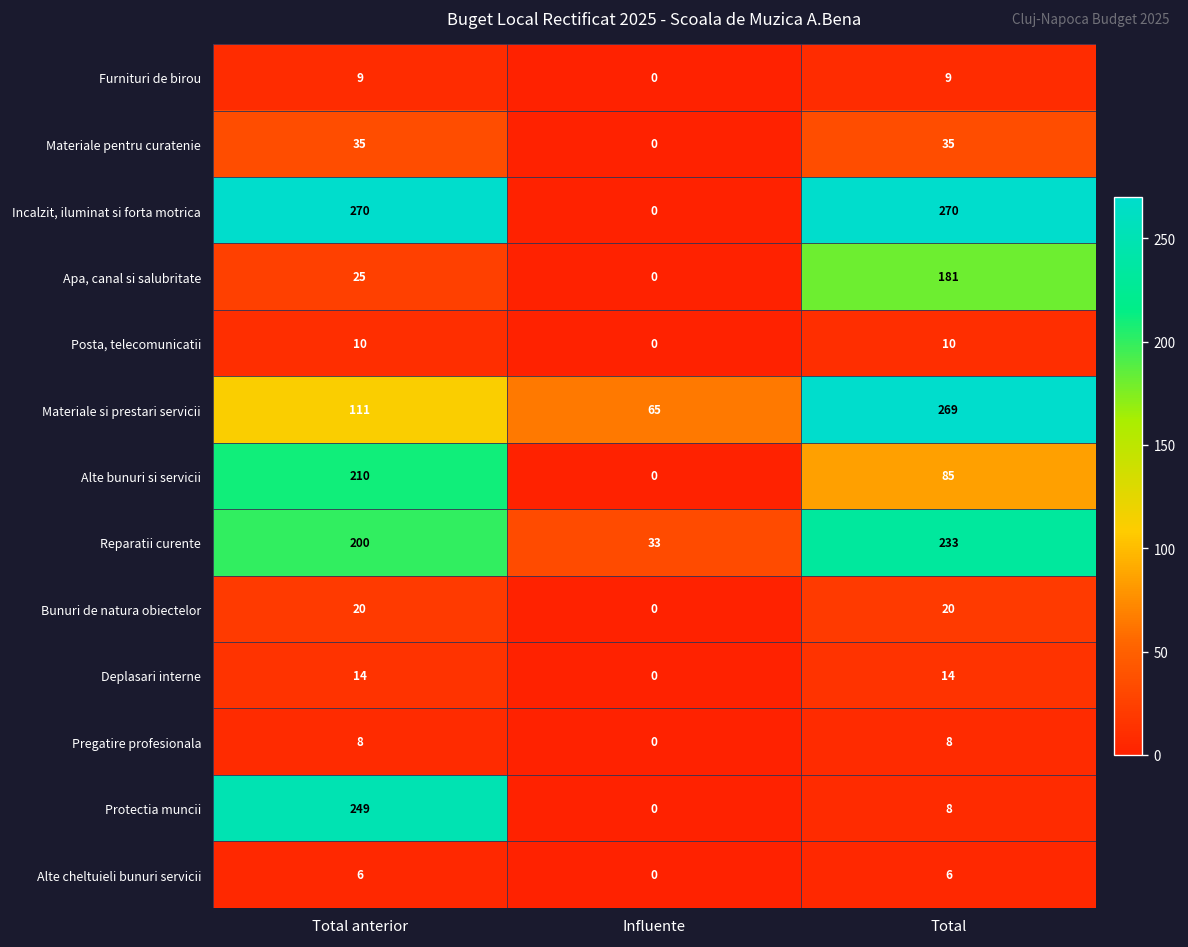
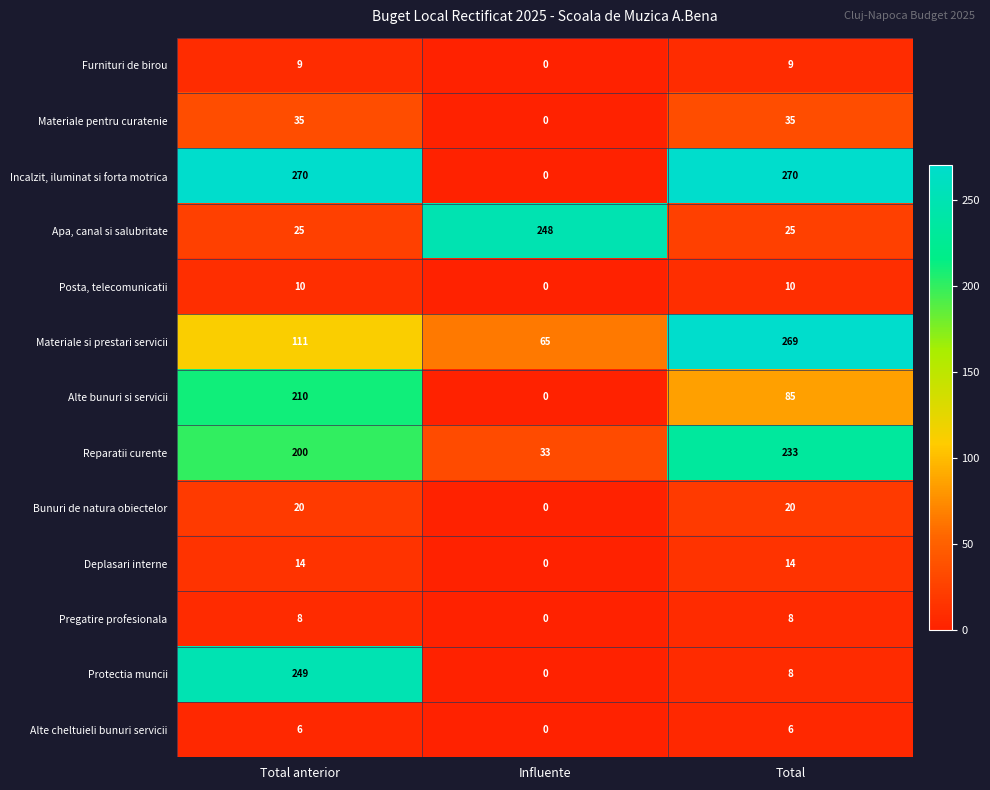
  {
    "Furnituri de birou": {
      "Total anterior": 9,
      "Influente": 0,
      "Total": 9
    },
    "Materiale pentru curatenie": {
      "Total anterior": 35,
      "Influente": 0,
      "Total": 35
    },
    "Incalzit, iluminat si forta motrica": {
      "Total anterior": 270,
      "Influente": 0,
      "Total": 270
    },
    "Apa, canal si salubritate": {
      "Total anterior": 25,
-     "Influente": 0,
-     "Total": 181
+     "Influente": 248,
+     "Total": 25
    },
    "Posta, telecomunicatii": {
      "Total anterior": 10,
      "Influente": 0,
      "Total": 10
    },
    "Materiale si prestari servicii": {
      "Total anterior": 111,
      "Influente": 65,
      "Total": 269
    },
    "Alte bunuri si servicii": {
      "Total anterior": 210,
      "Influente": 0,
      "Total": 85
    },
    "Reparatii curente": {
      "Total anterior": 200,
      "Influente": 33,
      "Total": 233
    },
    "Bunuri de natura obiectelor": {
      "Total anterior": 20,
      "Influente": 0,
      "Total": 20
    },
    "Deplasari interne": {
      "Total anterior": 14,
      "Influente": 0,
      "Total": 14
    },
    "Pregatire profesionala": {
      "Total anterior": 8,
      "Influente": 0,
      "Total": 8
    },
    "Protectia muncii": {
      "Total anterior": 249,
      "Influente": 0,
      "Total": 8
    },
    "Alte cheltuieli bunuri servicii": {
      "Total anterior": 6,
      "Influente": 0,
      "Total": 6
    }
  }
